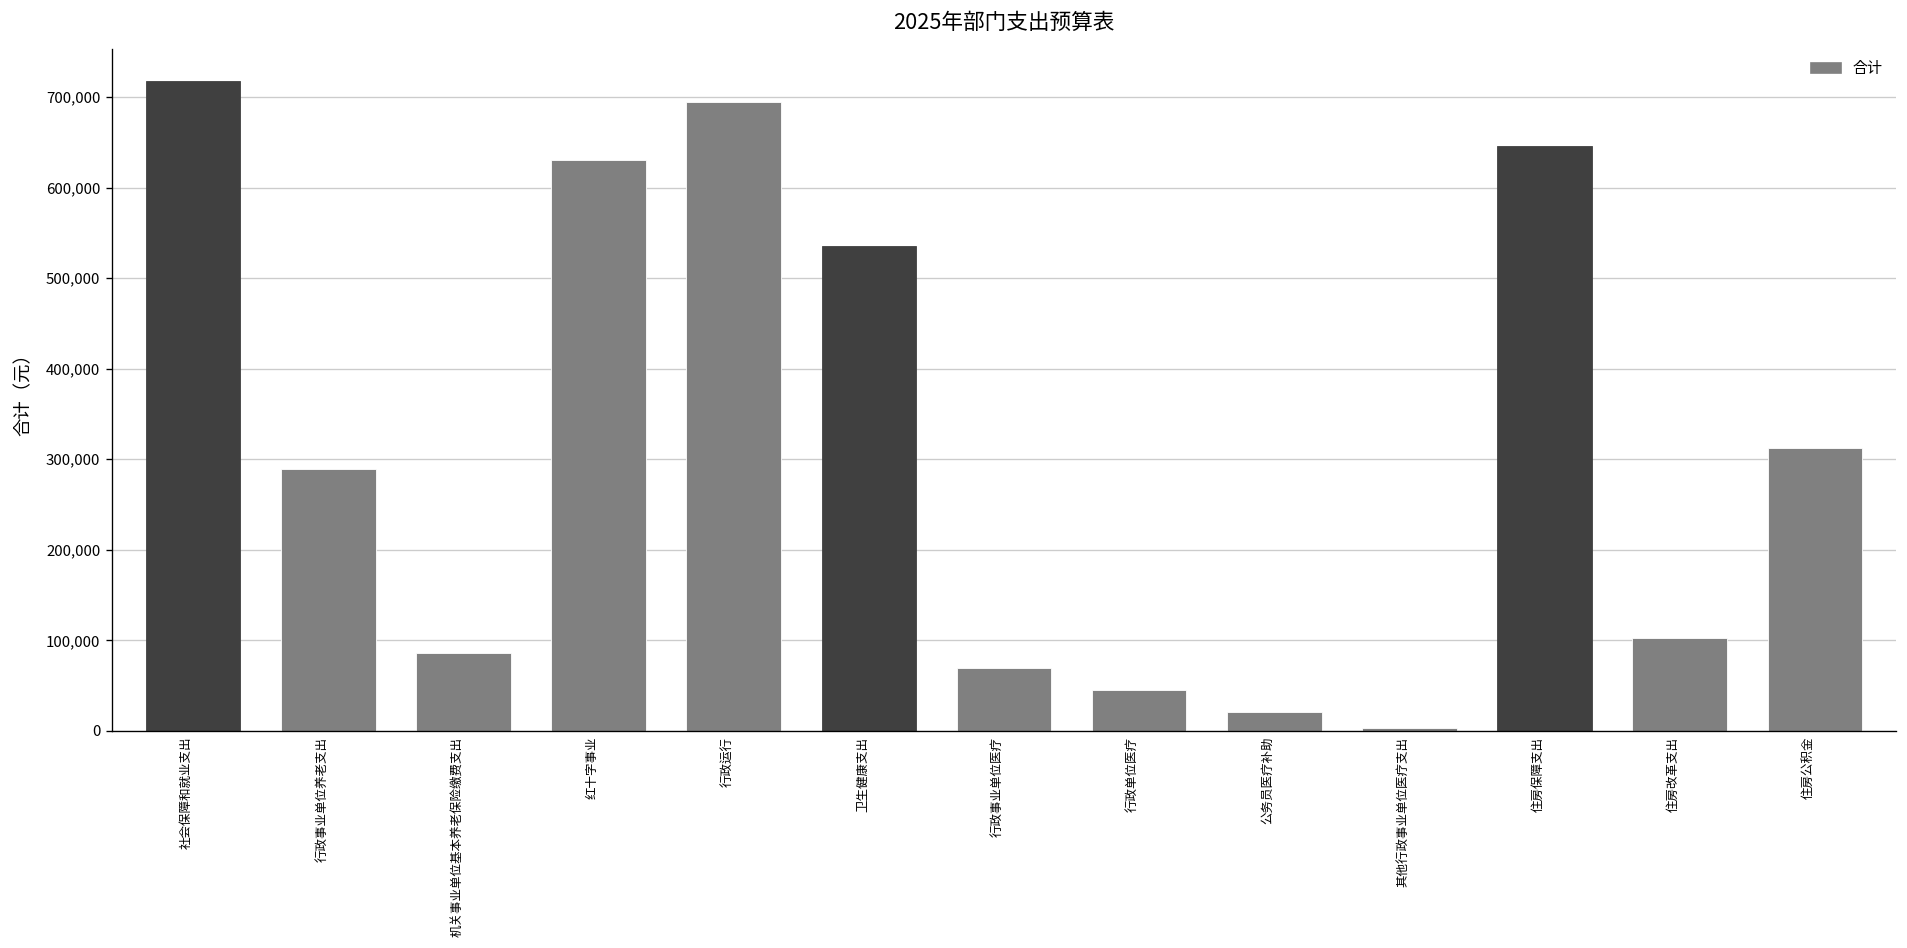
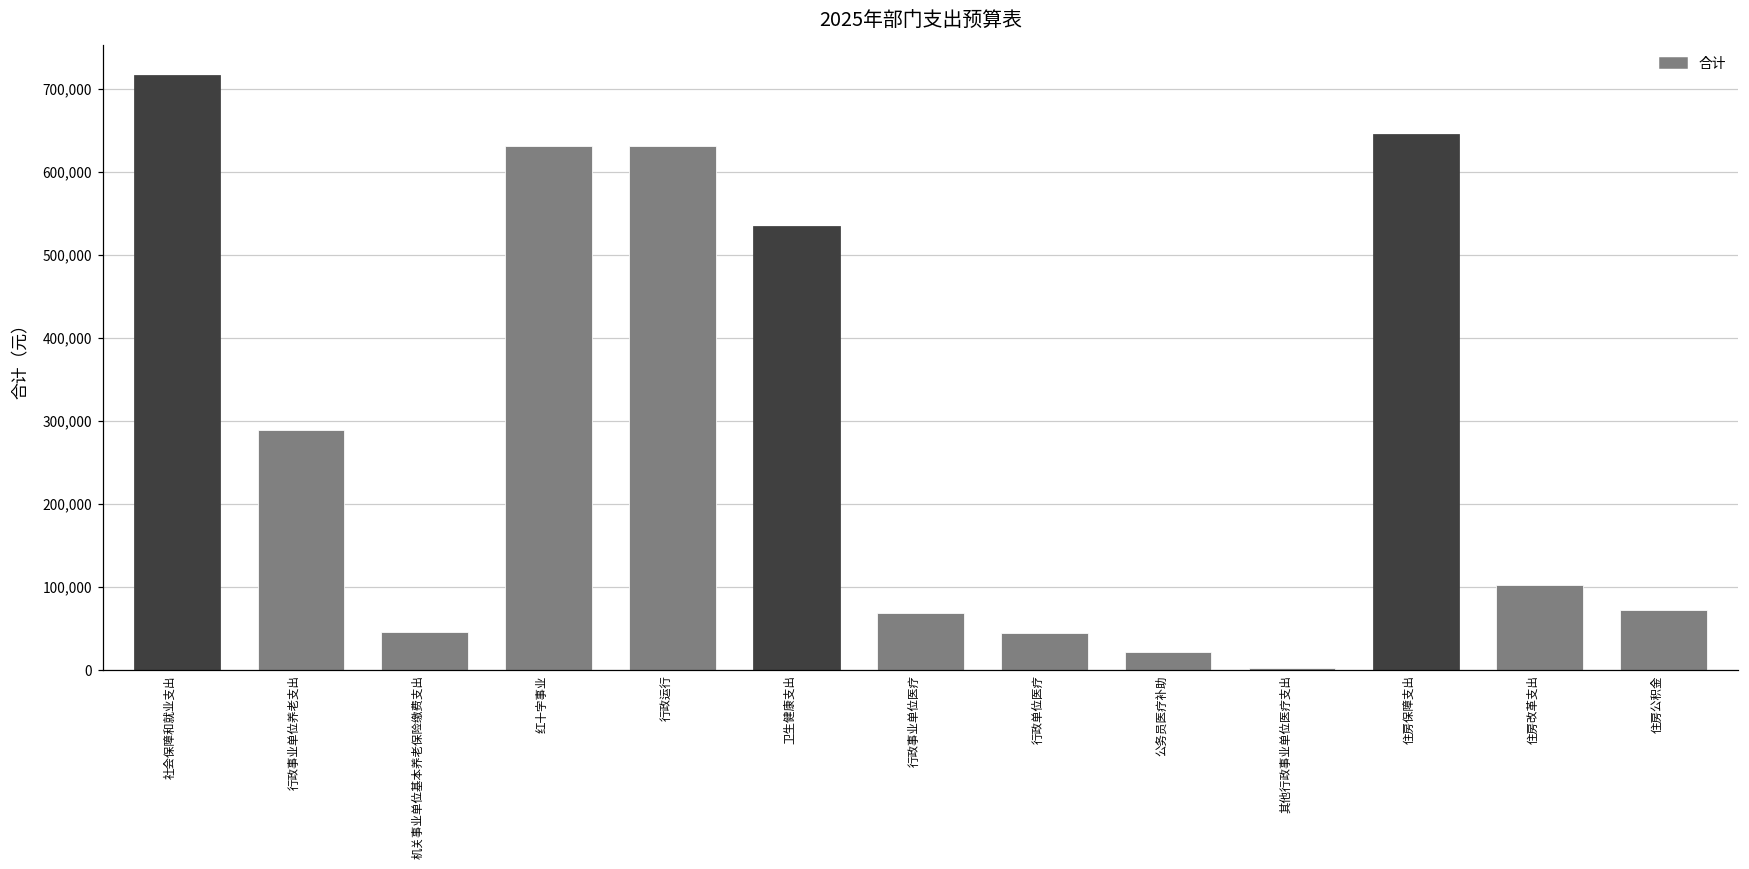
  {
    "社会保障和就业支出": "720,000",
    "行政事业单位养老支出": "290,000",
-   "机关事业单位基本养老保险缴费支出": "90,000",
+   "机关事业单位基本养老保险缴费支出": "50,000",
    "红十字事业": "630,000",
-   "行政运行": "690,000",
+   "行政运行": "630,000",
    "卫生健康支出": "540,000",
    "行政事业单位医疗": "70,000",
    "行政单位医疗": "40,000",
    "公务员医疗补助": "20,000",
    "住房保障支出": "650,000",
    "住房改革支出": "100,000",
-   "住房公积金": "310,000"
+   "住房公积金": "70,000"
  }
